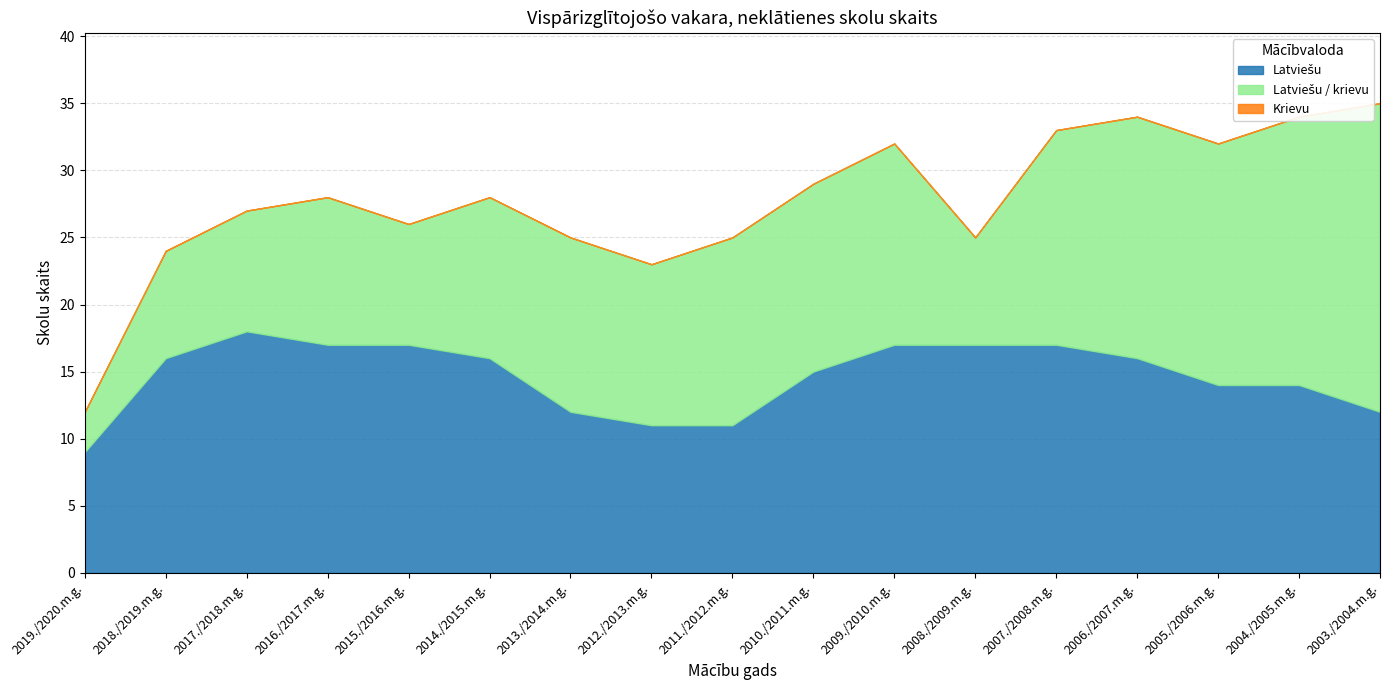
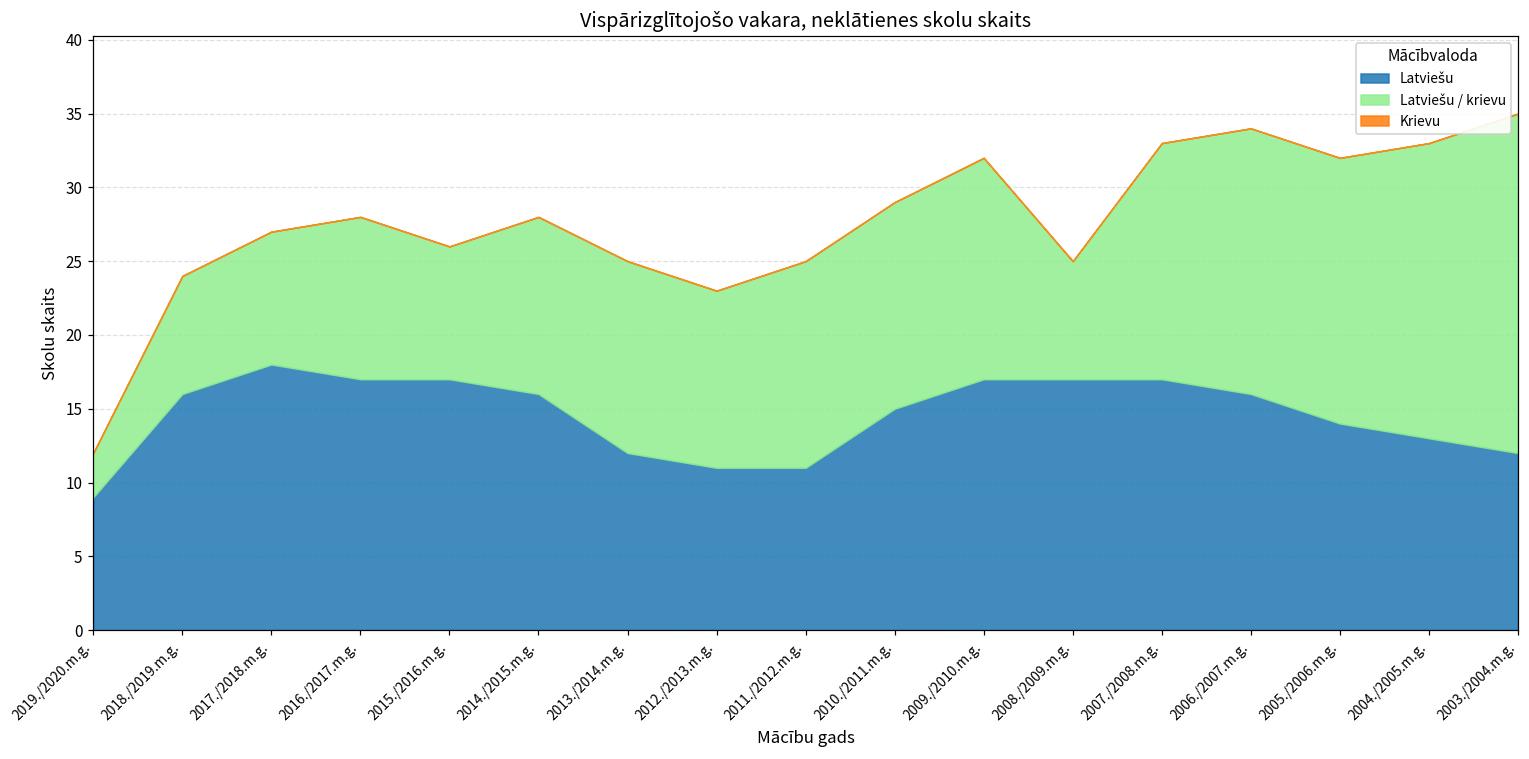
  {
    "Latviešu": {
      "2019./2020.m.g.": 9,
      "2018./2019.m.g.": 16,
      "2017./2018.m.g.": 18,
      "2016./2017.m.g.": 17,
      "2015./2016.m.g.": 17,
      "2014./2015.m.g.": 16,
      "2013./2014.m.g.": 12,
      "2012./2013.m.g.": 11,
      "2011./2012.m.g.": 11,
      "2010./2011.m.g.": 15,
      "2009./2010.m.g.": 17,
      "2008./2009.m.g.": 17,
      "2007./2008.m.g.": 17,
      "2006./2007.m.g.": 16,
      "2005./2006.m.g.": 14,
-     "2004./2005.m.g.": 14,
+     "2004./2005.m.g.": 13,
      "2003./2004.m.g.": 12
    }
  }
